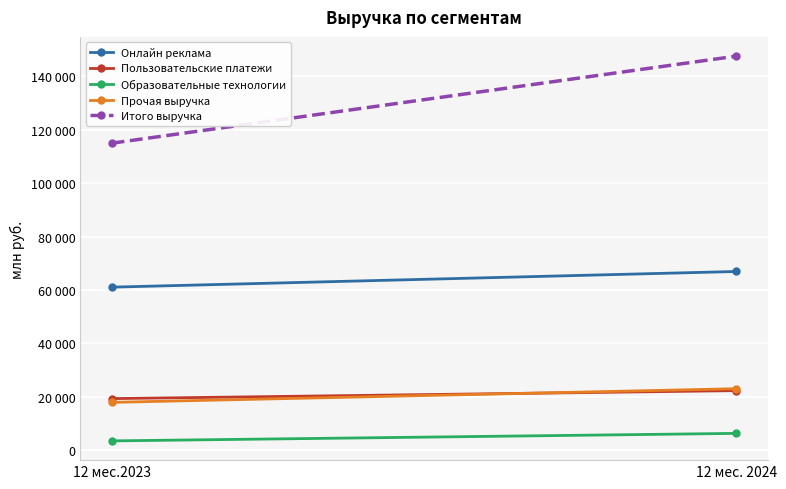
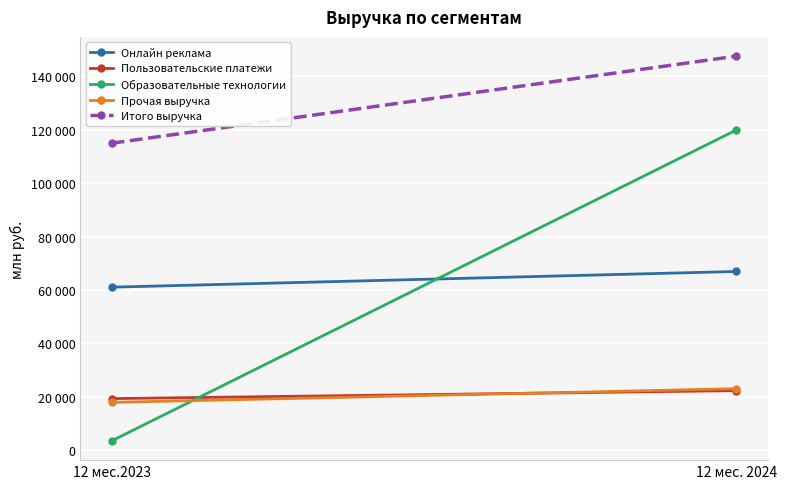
  {
    "Онлайн реклама": {
      "12 мес.2023": 61000,
      "12 мес. 2024": 67000
    },
    "Пользовательские платежи": {
      "12 мес.2023": 19000
    },
    "Образовательные технологии": {
      "12 мес.2023": 3000,
-     "12 мес. 2024": 6000
+     "12 мес. 2024": 120000
    },
    "Прочая выручка": {
      "12 мес.2023": 18000
    },
    "Итого выручка": {
      "12 мес.2023": 115000,
      "12 мес. 2024": 148000
    }
  }
